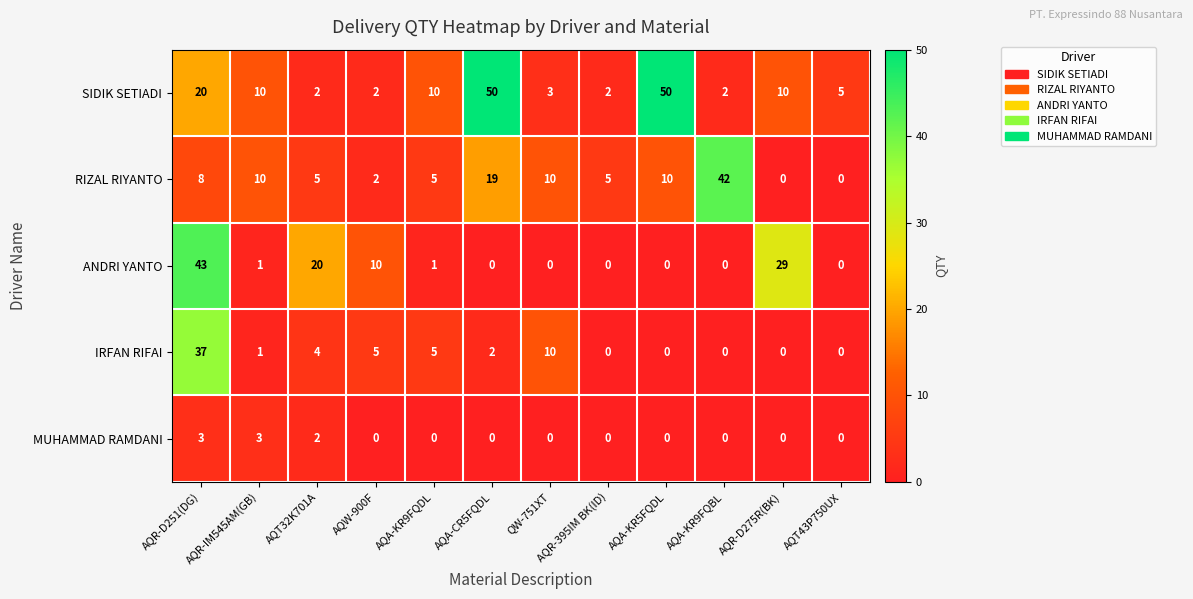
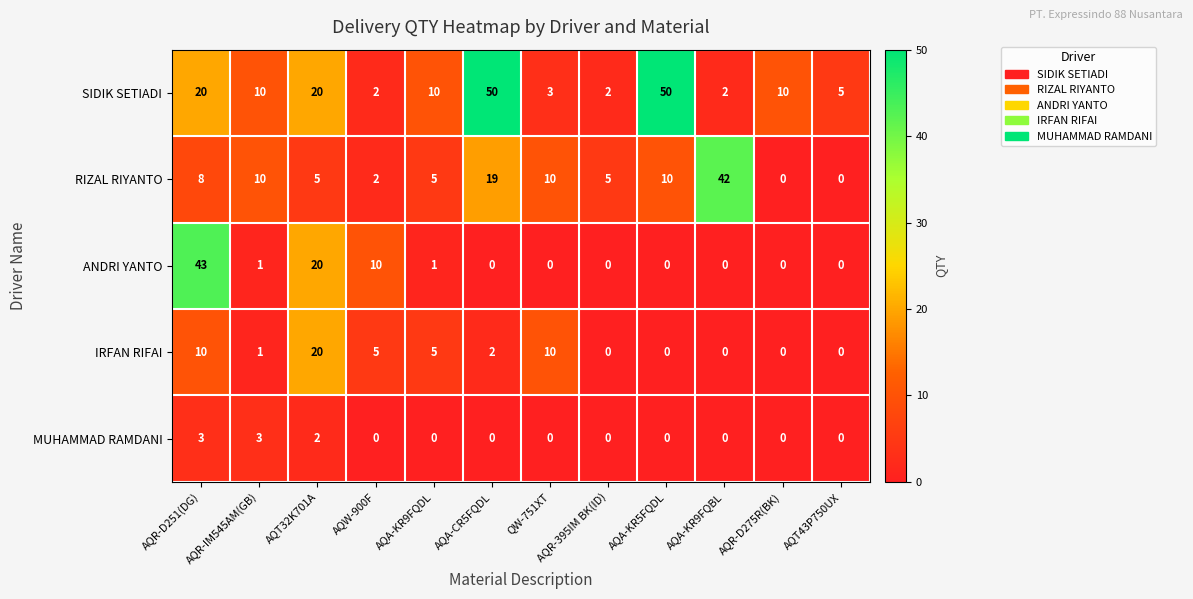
  {
    "SIDIK SETIADI": {
      "AQR-D251(DG)": 20,
      "AQR-IM545AM(GB)": 10,
-     "AQT32K701A": 2,
+     "AQT32K701A": 20,
      "AQW-900F": 2,
      "AQA-KR9FQDL": 10,
      "AQA-CR5FQDL": 50,
      "QW-751XT": 3,
      "AQR-395IM BK(ID)": 2,
      "AQA-KR5FQDL": 50,
      "AQA-KR9FQBL": 2,
      "AQR-D275R(BK)": 10,
      "AQT43P750UX": 5
    },
    "RIZAL RIYANTO": {
      "AQR-D251(DG)": 8,
      "AQR-IM545AM(GB)": 10,
      "AQT32K701A": 5,
      "AQW-900F": 2,
      "AQA-KR9FQDL": 5,
      "AQA-CR5FQDL": 19,
      "QW-751XT": 10,
      "AQR-395IM BK(ID)": 5,
      "AQA-KR5FQDL": 10,
      "AQA-KR9FQBL": 42,
      "AQR-D275R(BK)": 0,
      "AQT43P750UX": 0
    },
    "ANDRI YANTO": {
      "AQR-D251(DG)": 43,
      "AQR-IM545AM(GB)": 1,
      "AQT32K701A": 20,
      "AQW-900F": 10,
      "AQA-KR9FQDL": 1,
      "AQA-CR5FQDL": 0,
      "QW-751XT": 0,
      "AQR-395IM BK(ID)": 0,
      "AQA-KR5FQDL": 0,
      "AQA-KR9FQBL": 0,
-     "AQR-D275R(BK)": 29,
+     "AQR-D275R(BK)": 0,
      "AQT43P750UX": 0
    },
    "IRFAN RIFAI": {
-     "AQR-D251(DG)": 37,
+     "AQR-D251(DG)": 10,
      "AQR-IM545AM(GB)": 1,
-     "AQT32K701A": 4,
+     "AQT32K701A": 20,
      "AQW-900F": 5,
      "AQA-KR9FQDL": 5,
      "AQA-CR5FQDL": 2,
      "QW-751XT": 10,
      "AQR-395IM BK(ID)": 0,
      "AQA-KR5FQDL": 0,
      "AQA-KR9FQBL": 0,
      "AQR-D275R(BK)": 0,
      "AQT43P750UX": 0
    },
    "MUHAMMAD RAMDANI": {
      "AQR-D251(DG)": 3,
      "AQR-IM545AM(GB)": 3,
      "AQT32K701A": 2,
      "AQW-900F": 0,
      "AQA-KR9FQDL": 0,
      "AQA-CR5FQDL": 0,
      "QW-751XT": 0,
      "AQR-395IM BK(ID)": 0,
      "AQA-KR5FQDL": 0,
      "AQA-KR9FQBL": 0,
      "AQR-D275R(BK)": 0,
      "AQT43P750UX": 0
    }
  }
